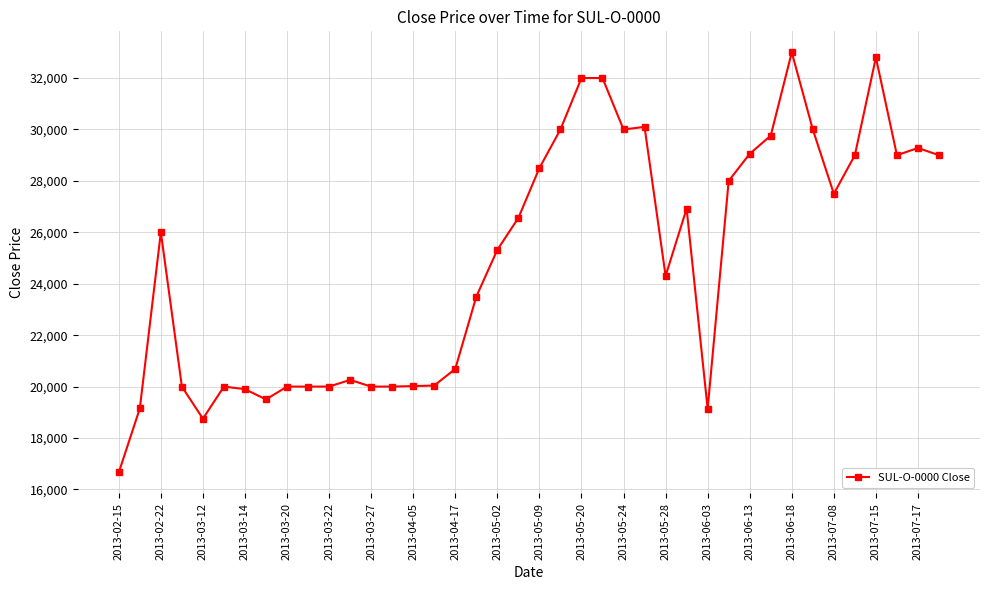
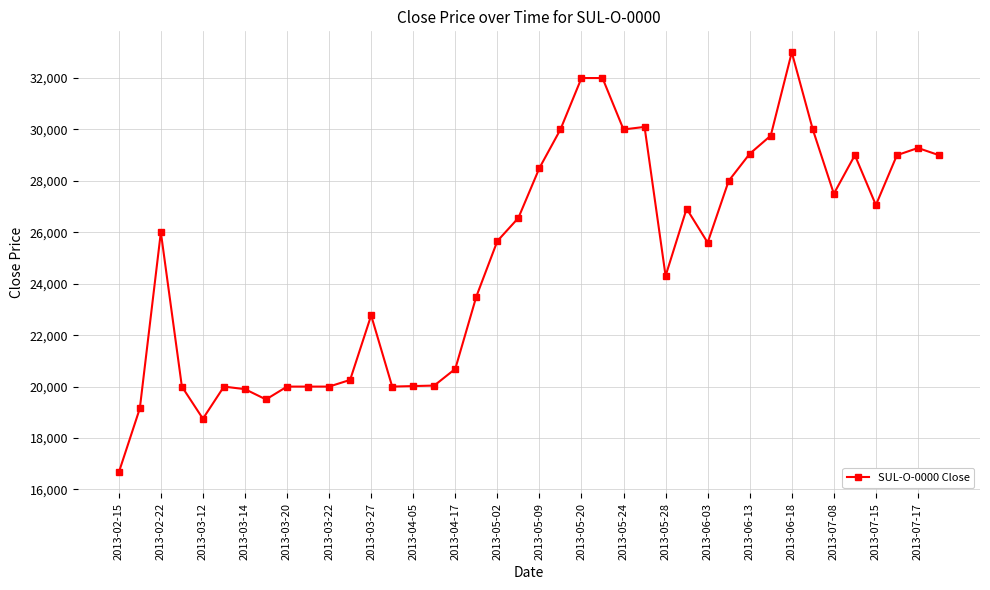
  {
    "2013-02-15": "16,700",
    "2013-02-22": "26,000",
    "2013-03-12": "18,800",
    "2013-03-14": "19,900",
    "2013-03-20": "20,000",
    "2013-03-22": "20,000",
-   "2013-03-27": "20,000",
+   "2013-03-27": "22,800",
    "2013-04-05": "20,000",
    "2013-04-17": "20,700",
-   "2013-05-02": "25,300",
+   "2013-05-02": "25,700",
    "2013-05-09": "28,500",
    "2013-05-20": "32,000",
    "2013-05-24": "30,000",
    "2013-05-28": "24,300",
-   "2013-06-03": "19,100",
+   "2013-06-03": "25,600",
    "2013-06-13": "29,100",
    "2013-06-18": "33,000",
    "2013-07-08": "27,500",
-   "2013-07-15": "32,800",
+   "2013-07-15": "27,100",
    "2013-07-17": "29,300"
  }
